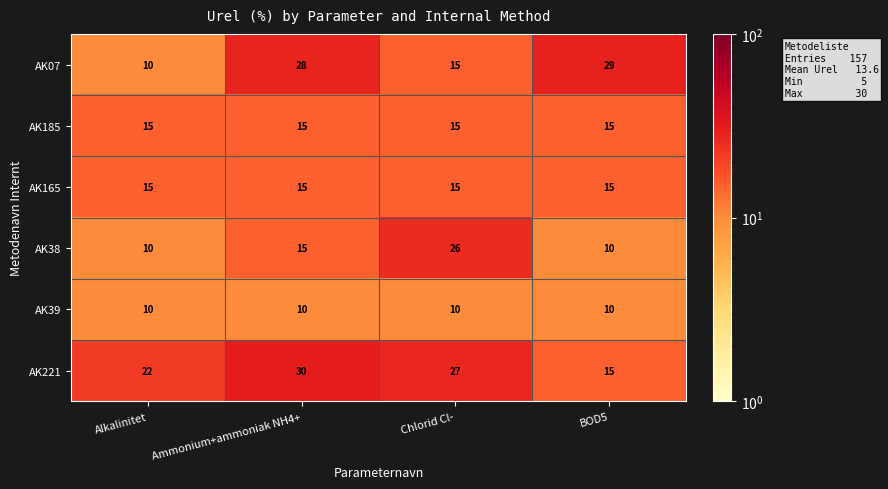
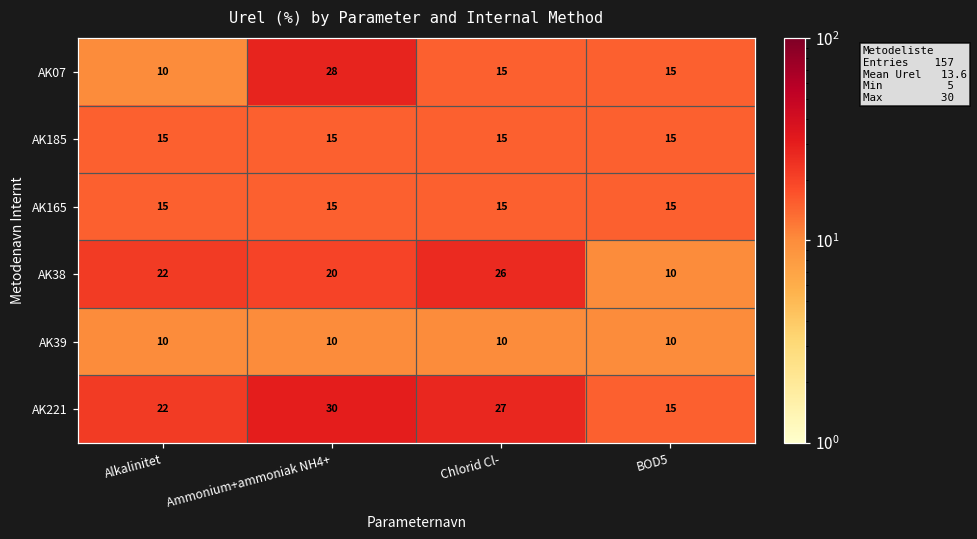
  {
    "AK07": {
      "Alkalinitet": 10,
      "Ammonium+ammoniak NH4+": 28,
      "Chlorid Cl-": 15,
-     "BOD5": 29
+     "BOD5": 15
    },
    "AK185": {
      "Alkalinitet": 15,
      "Ammonium+ammoniak NH4+": 15,
      "Chlorid Cl-": 15,
      "BOD5": 15
    },
    "AK165": {
      "Alkalinitet": 15,
      "Ammonium+ammoniak NH4+": 15,
      "Chlorid Cl-": 15,
      "BOD5": 15
    },
    "AK38": {
-     "Alkalinitet": 10,
-     "Ammonium+ammoniak NH4+": 15,
+     "Alkalinitet": 22,
+     "Ammonium+ammoniak NH4+": 20,
      "Chlorid Cl-": 26,
      "BOD5": 10
    },
    "AK39": {
      "Alkalinitet": 10,
      "Ammonium+ammoniak NH4+": 10,
      "Chlorid Cl-": 10,
      "BOD5": 10
    },
    "AK221": {
      "Alkalinitet": 22,
      "Ammonium+ammoniak NH4+": 30,
      "Chlorid Cl-": 27,
      "BOD5": 15
    }
  }
